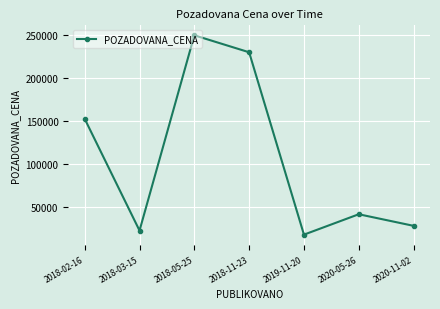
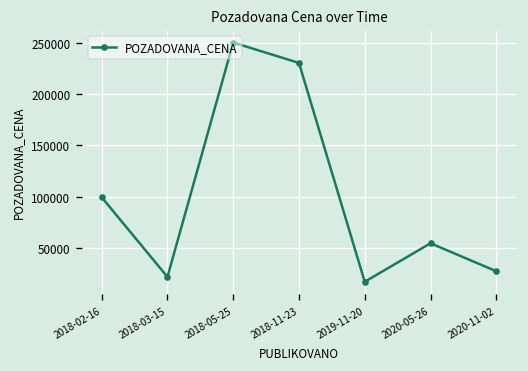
  {
-   "2018-02-16": 150000,
+   "2018-02-16": 100000,
    "2018-03-15": 20000,
    "2018-11-23": 230000,
    "2019-11-20": 20000,
-   "2020-05-26": 40000,
+   "2020-05-26": 50000,
    "2020-11-02": 30000
  }
